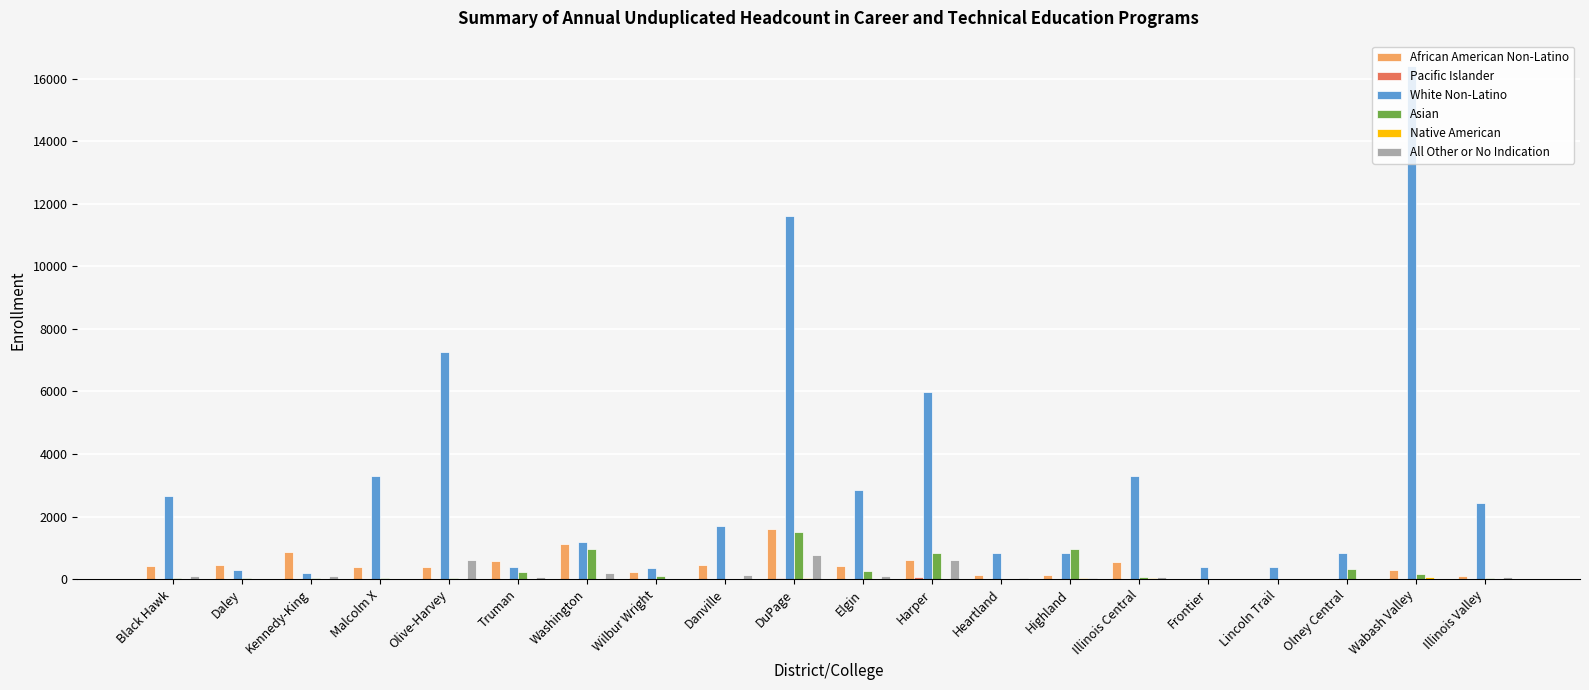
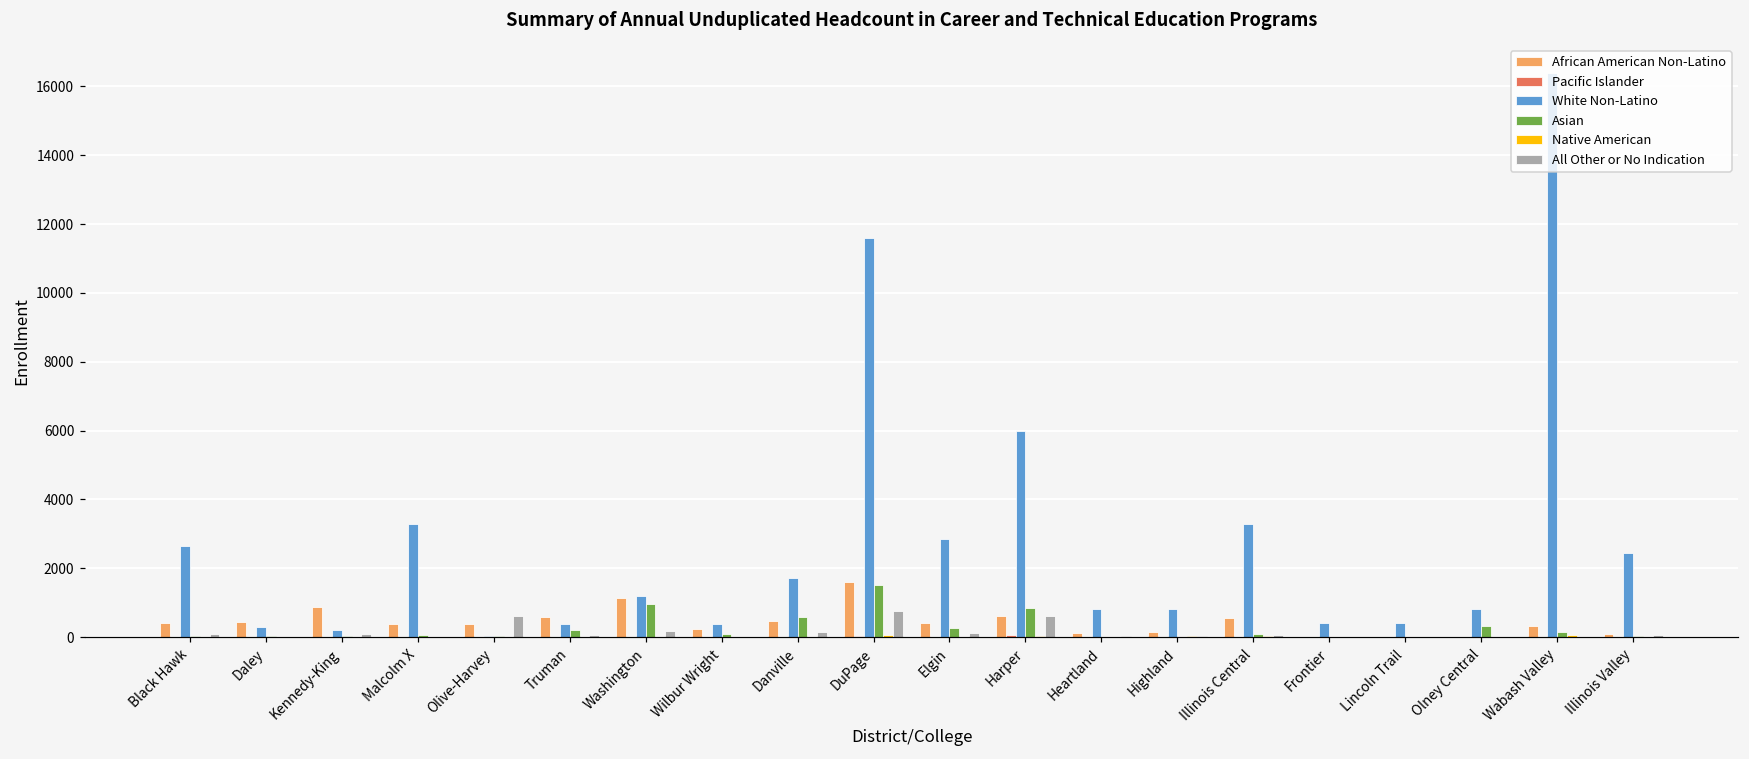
  {
    "White Non-Latino": {
      "Black Hawk": 2600,
      "Daley": 300,
      "Kennedy-King": 200,
      "Malcolm X": 3300,
-     "Olive-Harvey": 7300,
+     "Olive-Harvey": 0,
      "Truman": 400,
      "Washington": 1200,
      "Wilbur Wright": 400,
      "Danville": 1700,
      "DuPage": 11600,
      "Elgin": 2900,
      "Harper": 6000,
      "Heartland": 800,
      "Highland": 800,
      "Illinois Central": 3300,
      "Frontier": 400,
      "Lincoln Trail": 400,
      "Olney Central": 800,
      "Illinois Valley": 2400
    },
    "Asian": {
      "Truman": 200,
      "Washington": 1000,
      "Wilbur Wright": 100,
-     "Danville": 0,
+     "Danville": 600,
      "DuPage": 1500,
      "Elgin": 300,
      "Harper": 800,
-     "Highland": 1000,
+     "Highland": 0,
      "Lincoln Trail": 0,
      "Olney Central": 300,
      "Wabash Valley": 200
    },
    "Native American": {
      "Malcolm X": 0
    },
    "All Other or No Indication": {
      "Black Hawk": 100,
      "Kennedy-King": 100,
      "Olive-Harvey": 600,
      "Washington": 200,
      "Danville": 100,
      "DuPage": 800,
      "Elgin": 100,
      "Harper": 600,
      "Frontier": 0,
      "Lincoln Trail": 0,
      "Olney Central": 0
    }
  }
